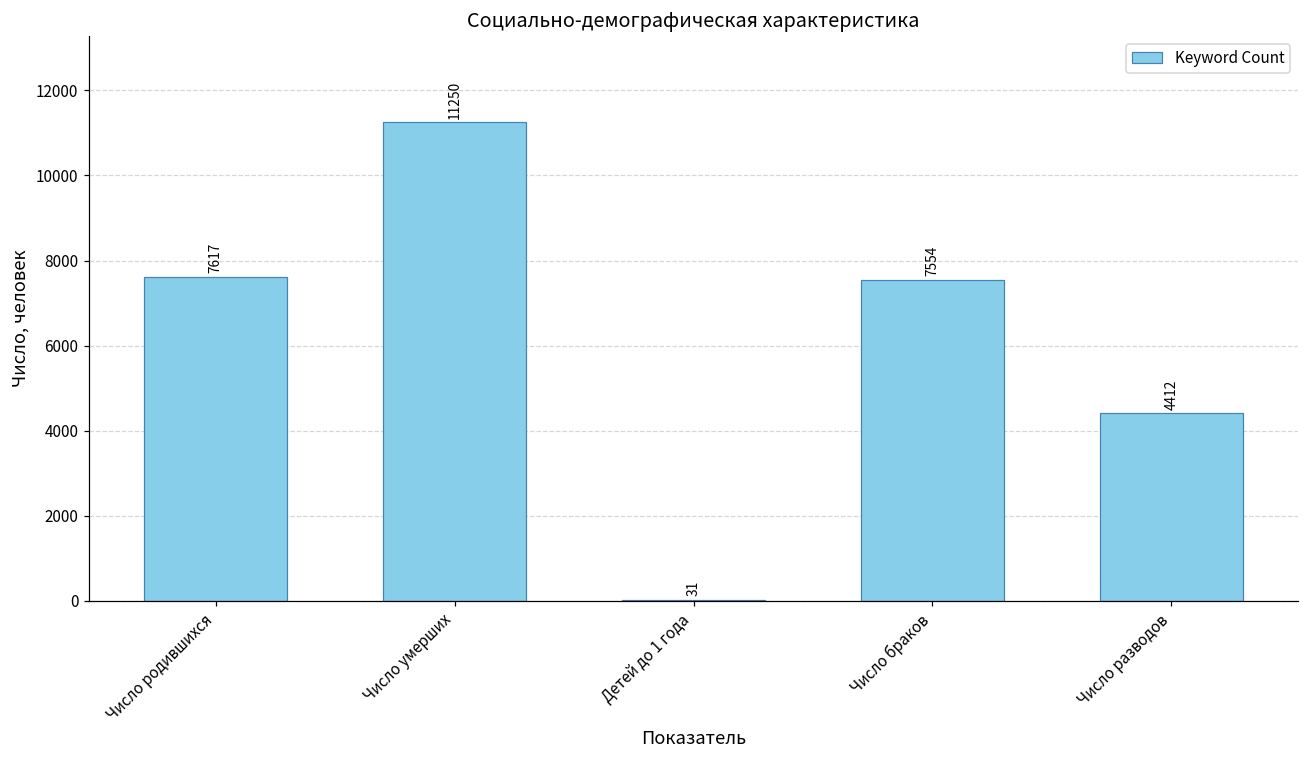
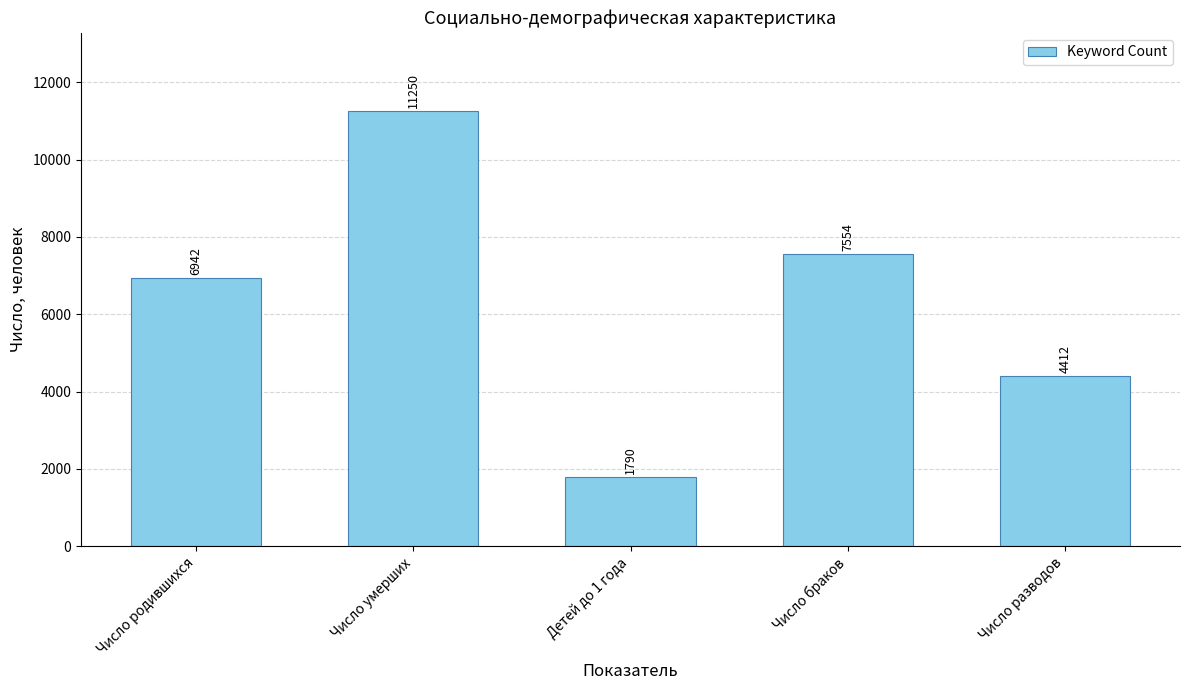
  {
-   "Число родившихся": 7617,
+   "Число родившихся": 6942,
    "Число умерших": 11250,
-   "Детей до 1 года": 31,
+   "Детей до 1 года": 1790,
    "Число браков": 7554,
    "Число разводов": 4412
  }
